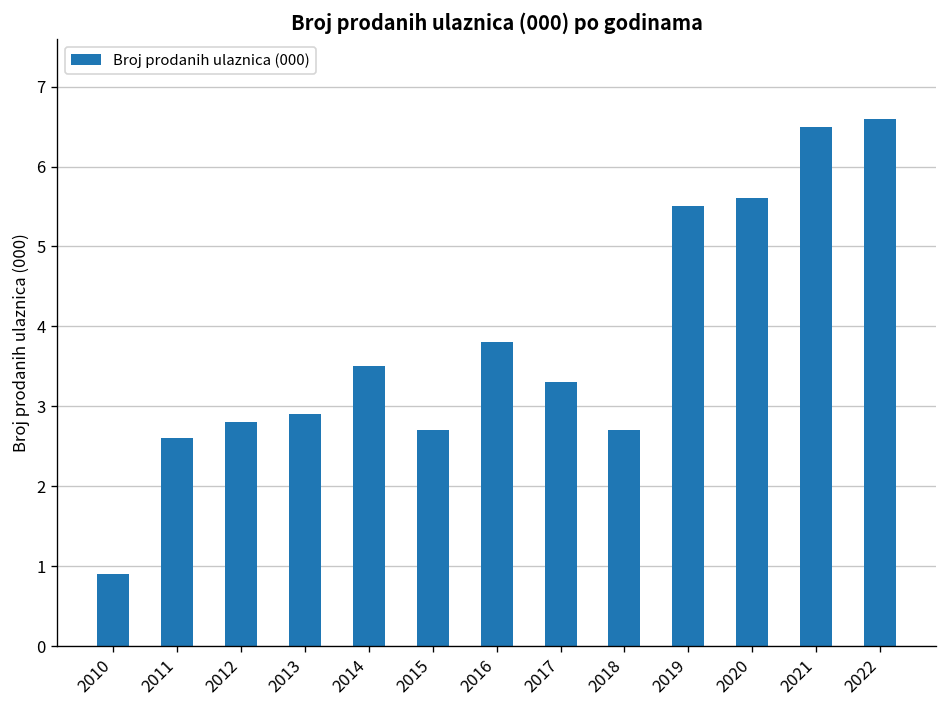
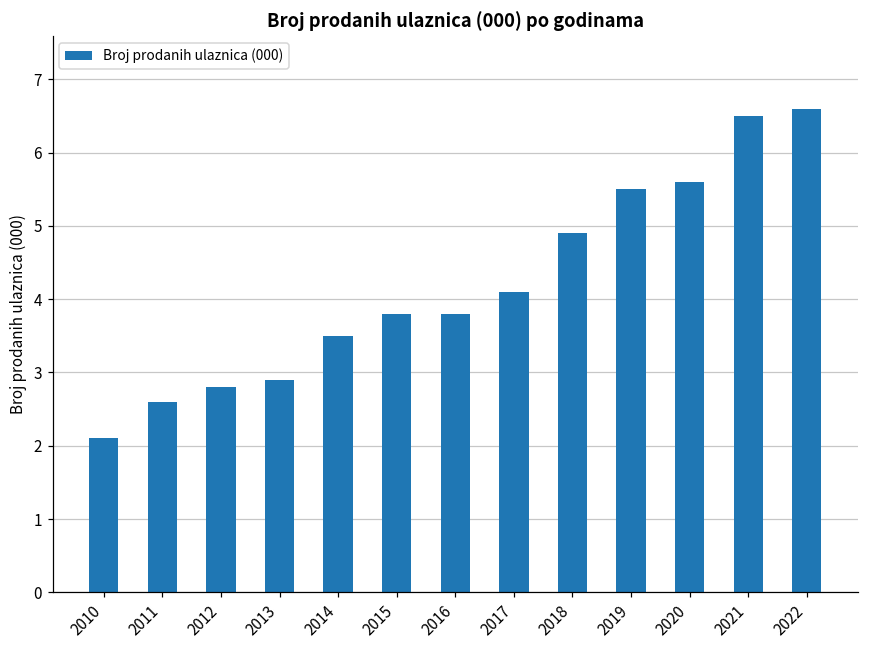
  {
-   "2010": 0.9,
+   "2010": 2.1,
    "2011": 2.6,
    "2012": 2.8,
    "2013": 2.9,
    "2014": 3.5,
-   "2015": 2.7,
+   "2015": 3.8,
    "2016": 3.8,
-   "2017": 3.3,
-   "2018": 2.7,
+   "2017": 4.1,
+   "2018": 4.9,
    "2019": 5.5,
    "2020": 5.6,
    "2021": 6.5,
    "2022": 6.6
  }
